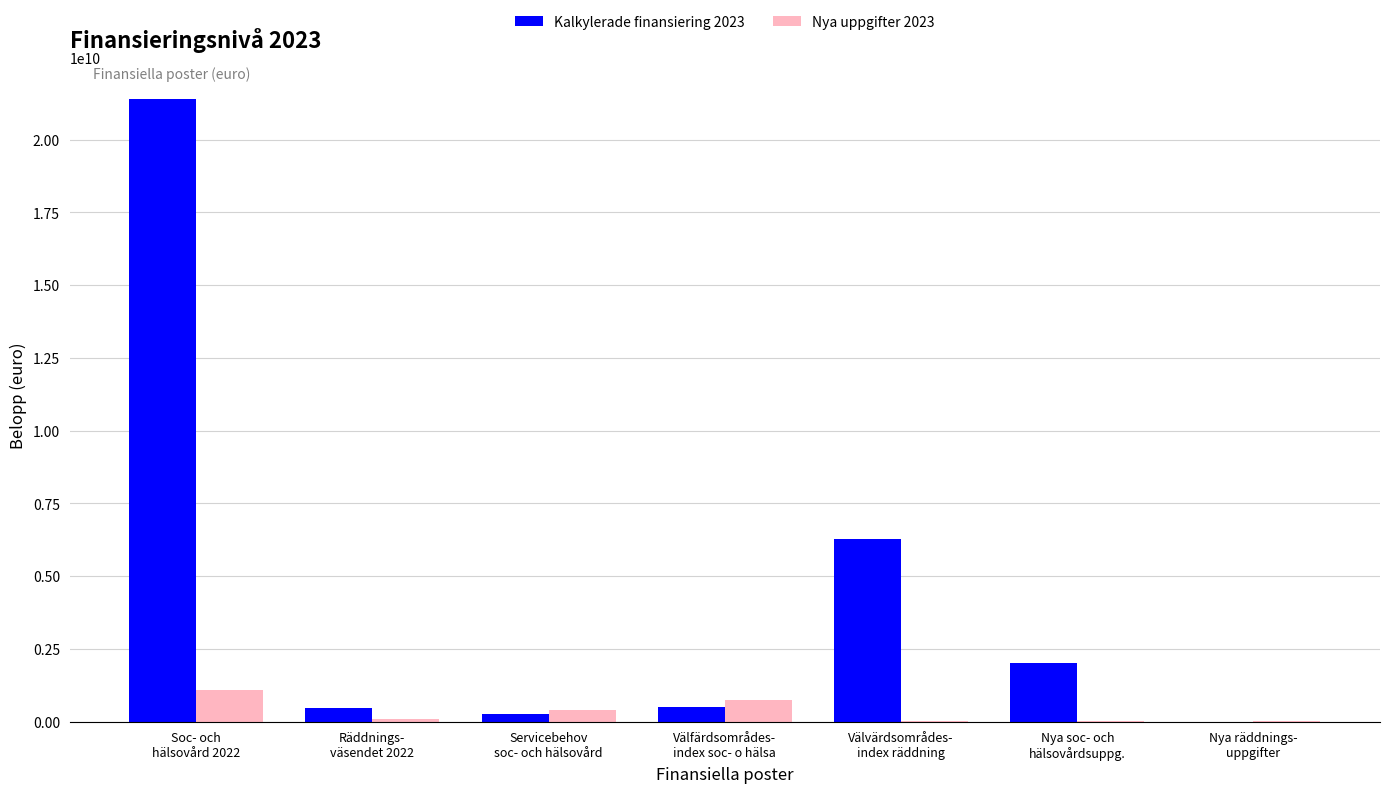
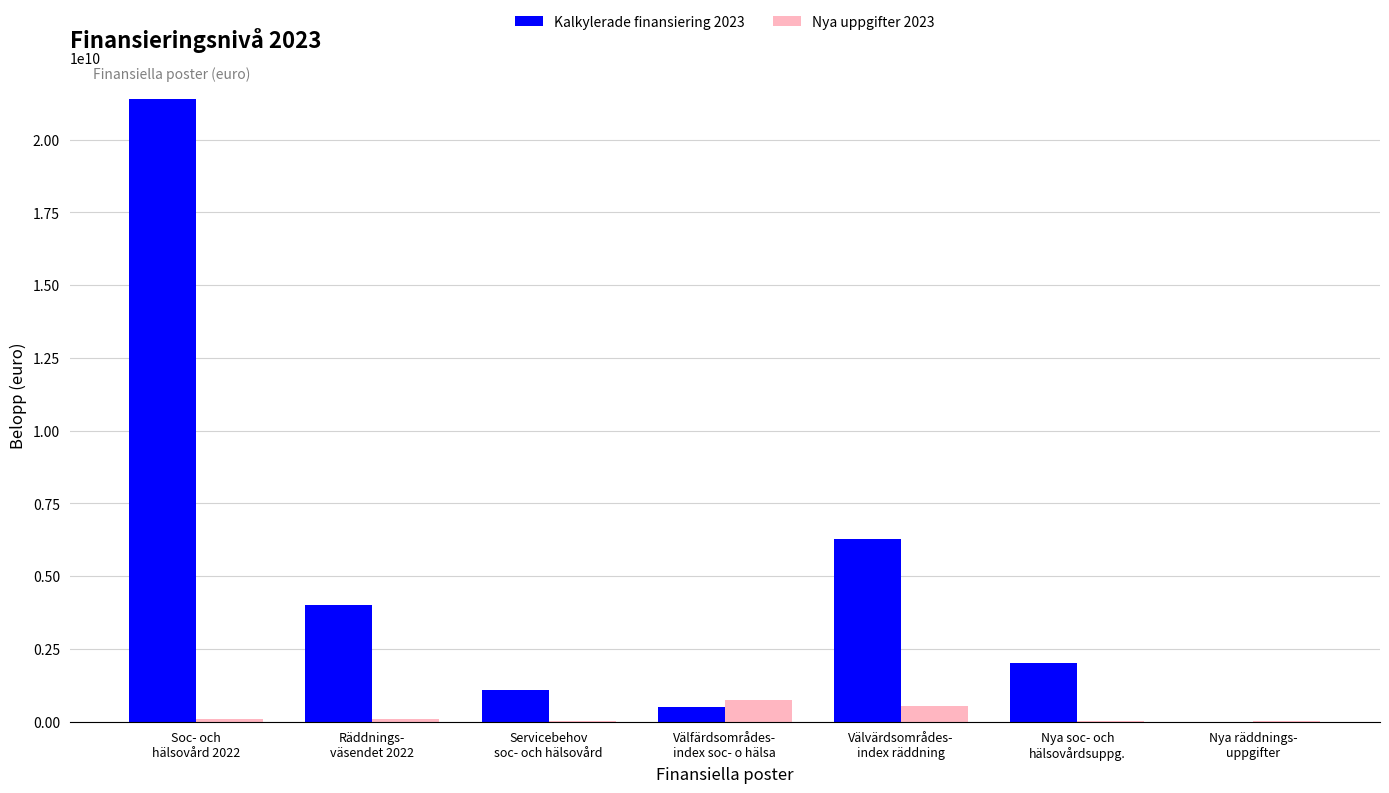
  {
    "Kalkylerade finansiering 2023": {
      "Soc- och hälsovård 2022": 21400000000,
-     "Räddnings- väsendet 2022": 500000000,
-     "Servicebehov soc- och hälsovård": 300000000,
+     "Räddnings- väsendet 2022": 4000000000,
+     "Servicebehov soc- och hälsovård": 1100000000,
      "Välfärdsområdes- index soc- o hälsa": 500000000,
      "Välvärdsområdes- index räddning": 6300000000,
      "Nya soc- och hälsovårdsuppg.": 2000000000,
      "Nya räddnings- uppgifter": 0
    },
    "Nya uppgifter 2023": {
-     "Soc- och hälsovård 2022": 1100000000,
+     "Soc- och hälsovård 2022": 100000000,
      "Räddnings- väsendet 2022": 100000000,
-     "Servicebehov soc- och hälsovård": 400000000,
+     "Servicebehov soc- och hälsovård": 0,
      "Välfärdsområdes- index soc- o hälsa": 700000000,
-     "Välvärdsområdes- index räddning": 0
+     "Välvärdsområdes- index räddning": 500000000
    }
  }
